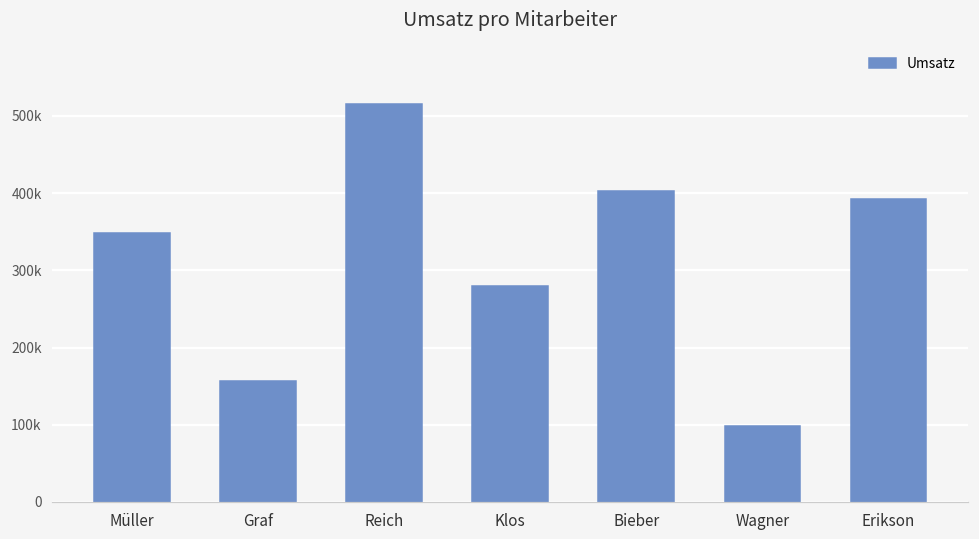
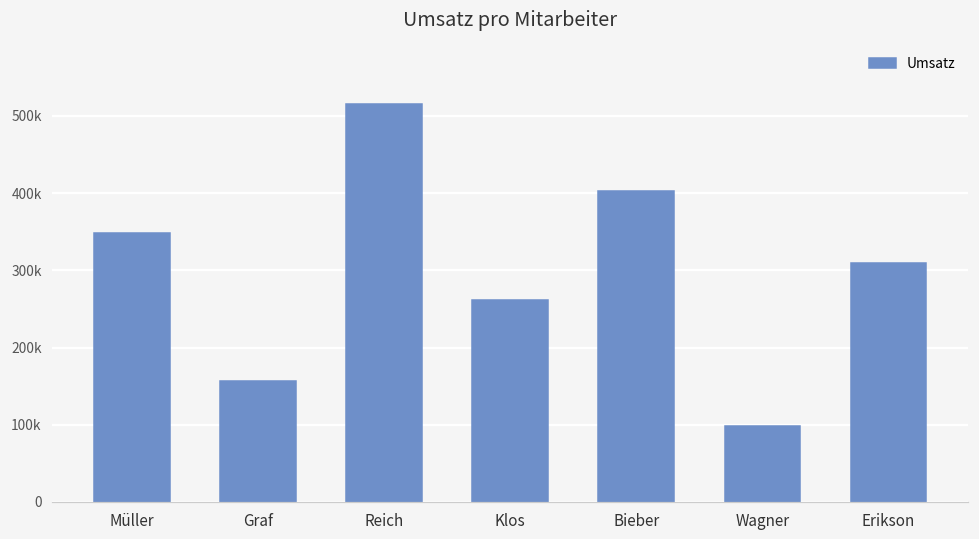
  {
    "Müller": 350000,
    "Graf": 160000,
    "Reich": 520000,
-   "Klos": 280000,
+   "Klos": 260000,
    "Bieber": 400000,
    "Wagner": 100000,
-   "Erikson": 390000
+   "Erikson": 310000
  }
